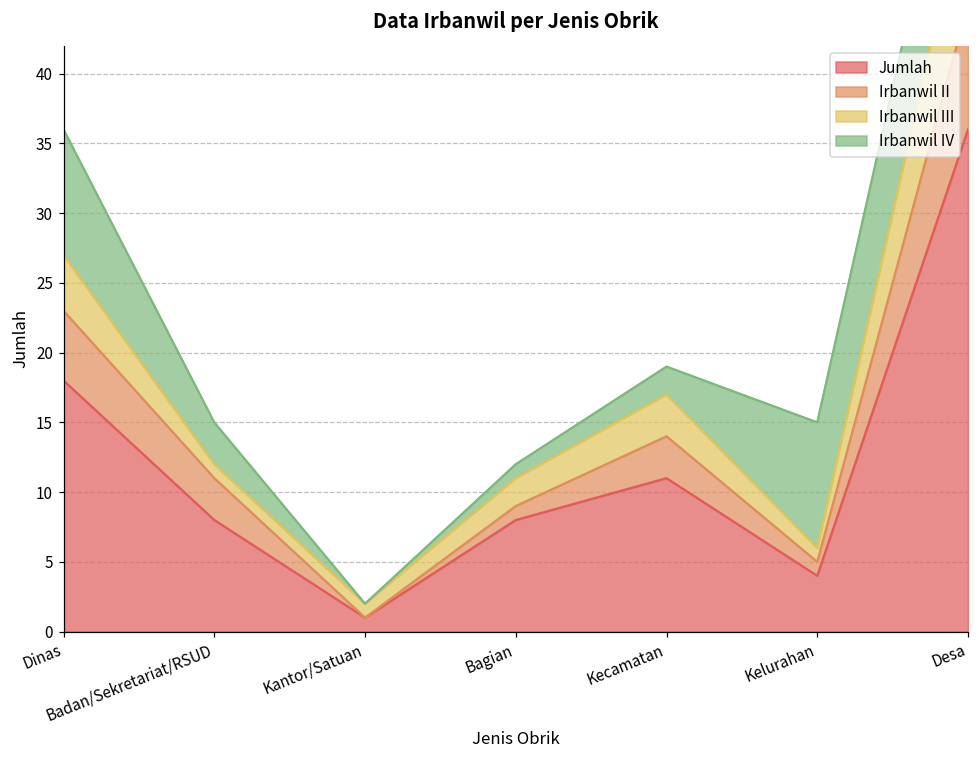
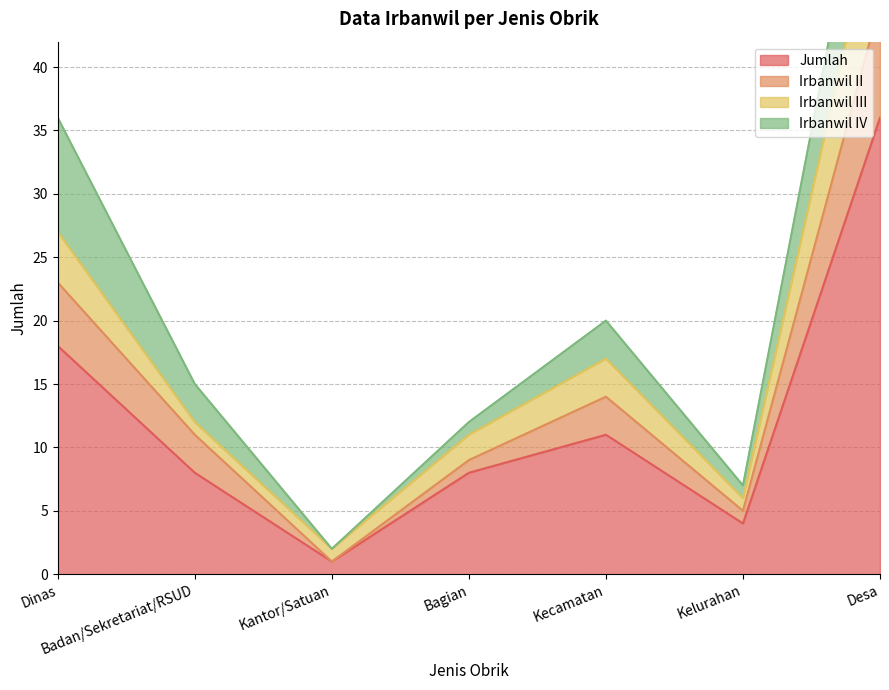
  {
    "Irbanwil IV": {
      "Dinas": 9,
      "Badan/Sekretariat/RSUD": 3,
      "Bagian": 1,
-     "Kecamatan": 2,
-     "Kelurahan": 9
+     "Kecamatan": 3,
+     "Kelurahan": 1
    }
  }
